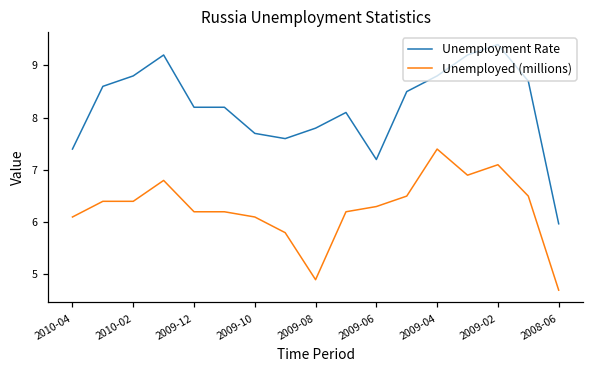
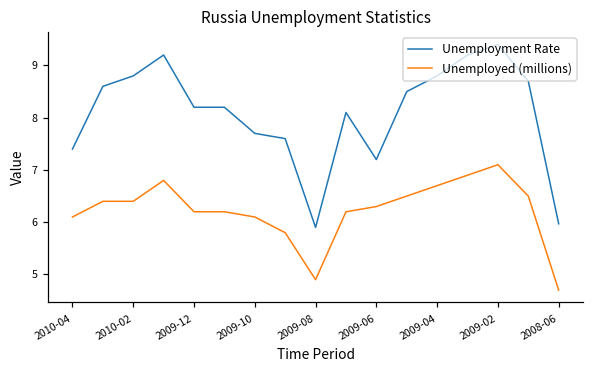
  {
    "Unemployment Rate": {
      "2010-04": 7.4,
      "2010-02": 8.8,
      "2009-12": 8.2,
      "2009-10": 7.7,
-     "2009-08": 7.8,
+     "2009-08": 5.9,
      "2009-06": 7.2,
      "2008-06": 6.0
    },
    "Unemployed (millions)": {
      "2010-04": 6.1,
      "2010-02": 6.4,
      "2009-12": 6.2,
      "2009-10": 6.1,
      "2009-08": 4.9,
      "2009-06": 6.3,
-     "2009-04": 7.4,
+     "2009-04": 6.7,
      "2009-02": 7.1,
      "2008-06": 4.7
    }
  }
